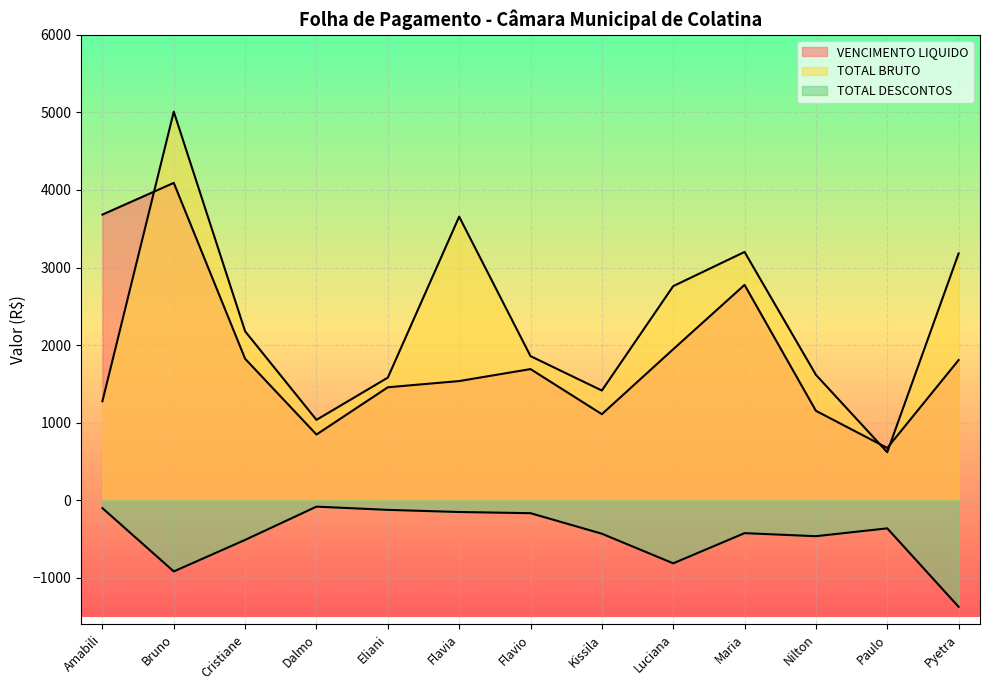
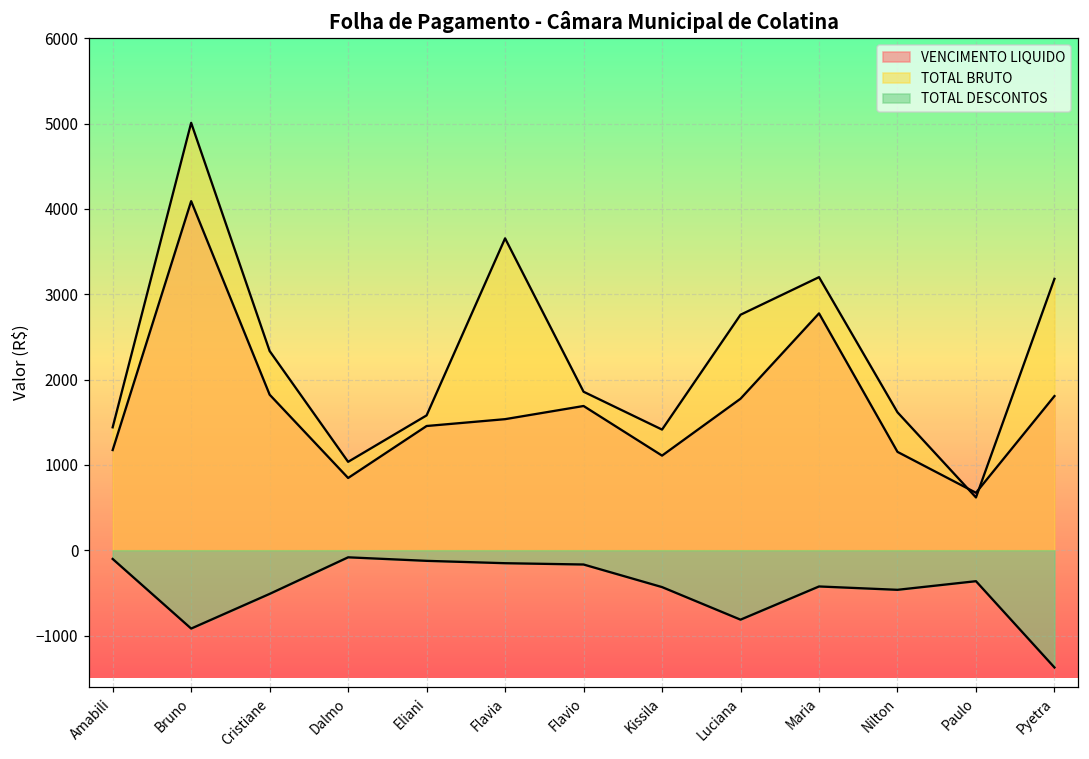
  {
    "VENCIMENTO LIQUIDO": {
-     "Amabili": 3700,
+     "Amabili": 1200,
      "Bruno": 4100,
      "Cristiane": 1800,
      "Dalmo": 800,
      "Eliani": 1500,
      "Flavia": 1500,
      "Flavio": 1700,
      "Kissila": 1100,
-     "Luciana": 1900,
+     "Luciana": 1800,
      "Maria": 2800,
      "Nilton": 1200,
      "Paulo": 700,
      "Pyetra": 1800
    },
    "TOTAL BRUTO": {
-     "Amabili": 1300,
+     "Amabili": 1400,
      "Bruno": 5000,
-     "Cristiane": 2200,
+     "Cristiane": 2300,
      "Dalmo": 1000,
      "Eliani": 1600,
      "Flavia": 3700,
      "Flavio": 1900,
      "Kissila": 1400,
      "Luciana": 2800,
      "Maria": 3200,
      "Nilton": 1600,
      "Paulo": 600,
      "Pyetra": 3200
    }
  }
